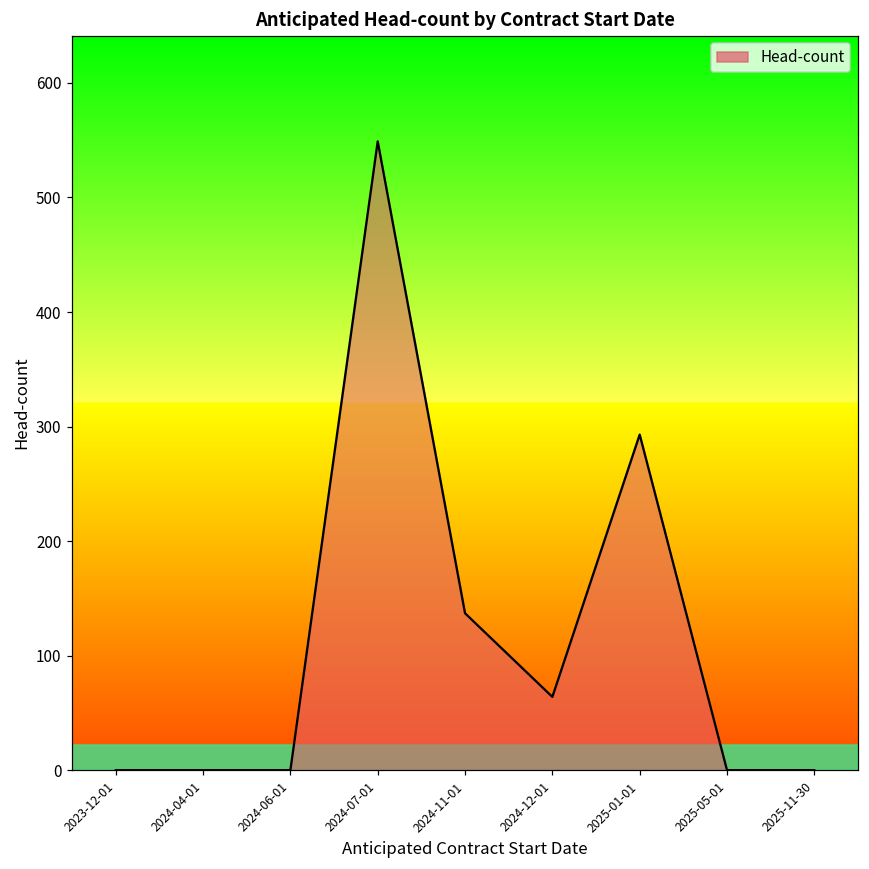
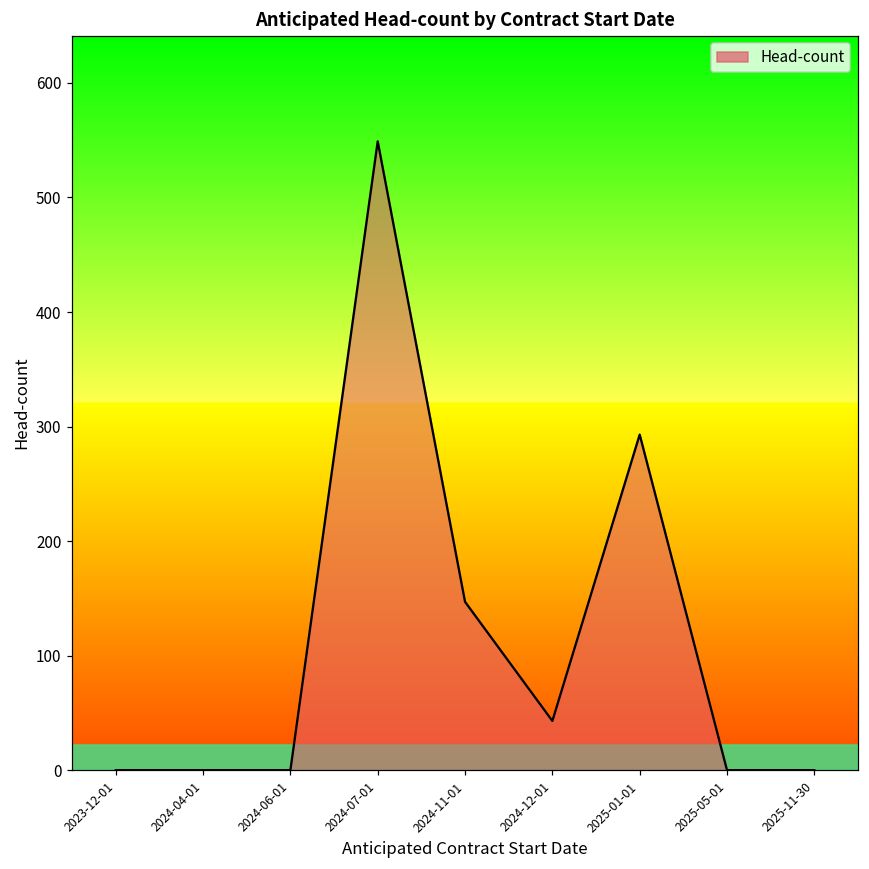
  {
    "2024-07-01": 549,
-   "2024-11-01": 137,
-   "2024-12-01": 64,
+   "2024-11-01": 147,
+   "2024-12-01": 43,
    "2025-01-01": 293
  }
